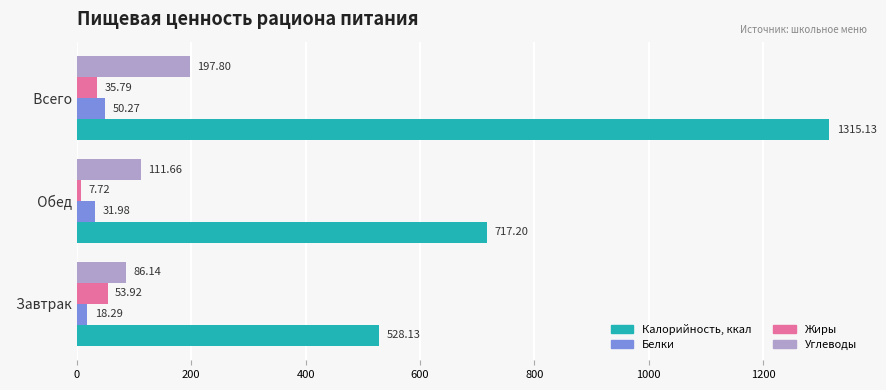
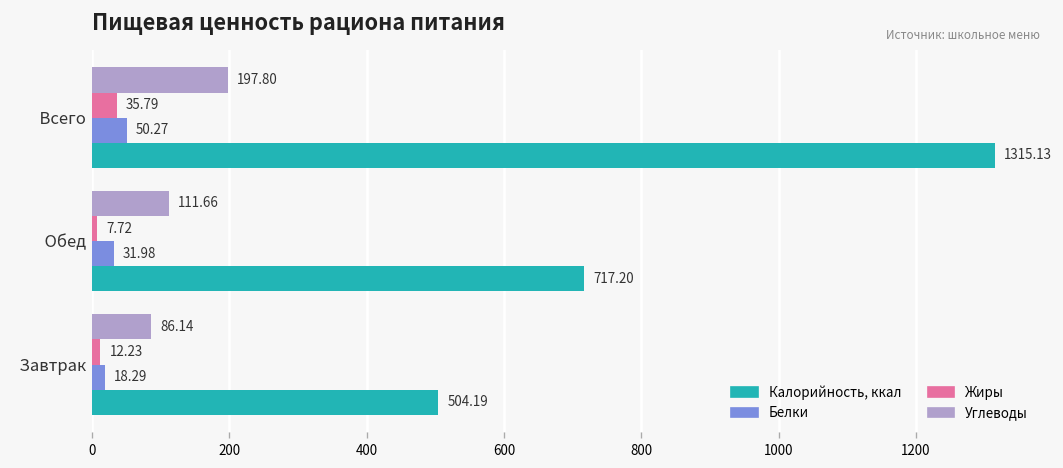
  {
    "Калорийность, ккал": {
      "Всего": 1315.13,
      "Обед": 717.20,
-     "Завтрак": 528.13
+     "Завтрак": 504.19
    },
    "Жиры": {
      "Всего": 35.79,
      "Обед": 7.72,
-     "Завтрак": 53.92
+     "Завтрак": 12.23
    }
  }
